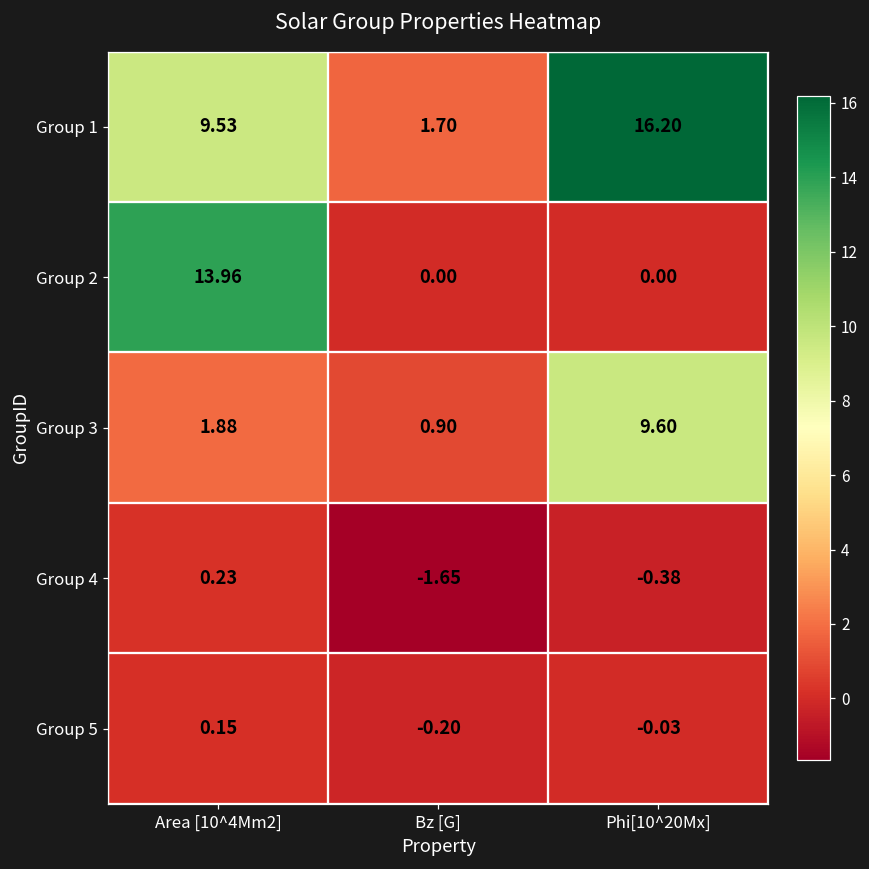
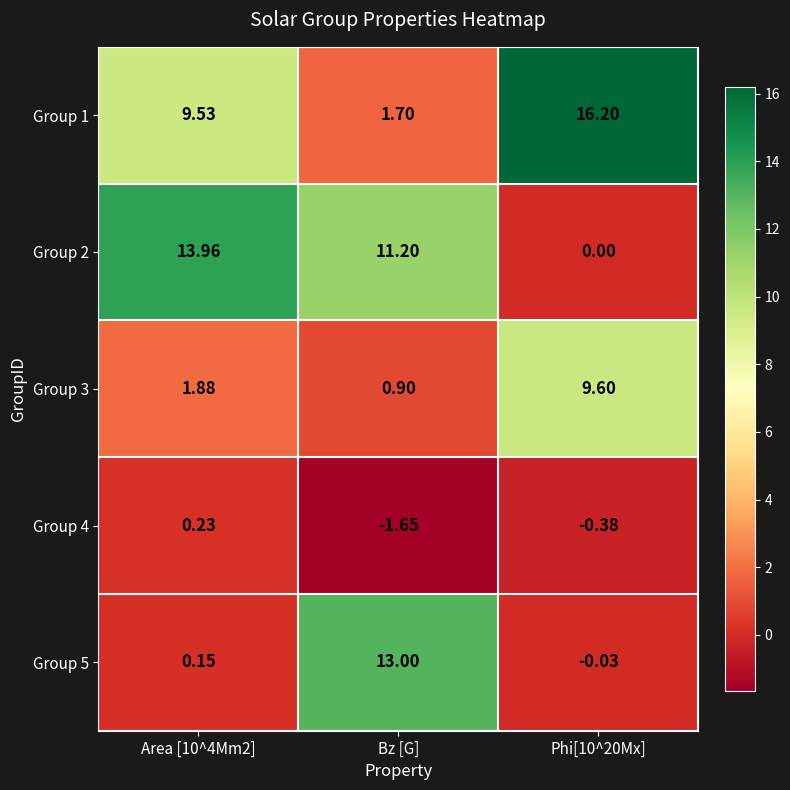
  {
    "Group 1": {
      "Area [10^4Mm2]": 9.53,
      "Bz [G]": 1.70,
      "Phi[10^20Mx]": 16.20
    },
    "Group 2": {
      "Area [10^4Mm2]": 13.96,
-     "Bz [G]": 0.00,
+     "Bz [G]": 11.20,
      "Phi[10^20Mx]": 0.00
    },
    "Group 3": {
      "Area [10^4Mm2]": 1.88,
      "Bz [G]": 0.90,
      "Phi[10^20Mx]": 9.60
    },
    "Group 4": {
      "Area [10^4Mm2]": 0.23,
      "Bz [G]": -1.65,
      "Phi[10^20Mx]": -0.38
    },
    "Group 5": {
      "Area [10^4Mm2]": 0.15,
-     "Bz [G]": -0.20,
+     "Bz [G]": 13.00,
      "Phi[10^20Mx]": -0.03
    }
  }
